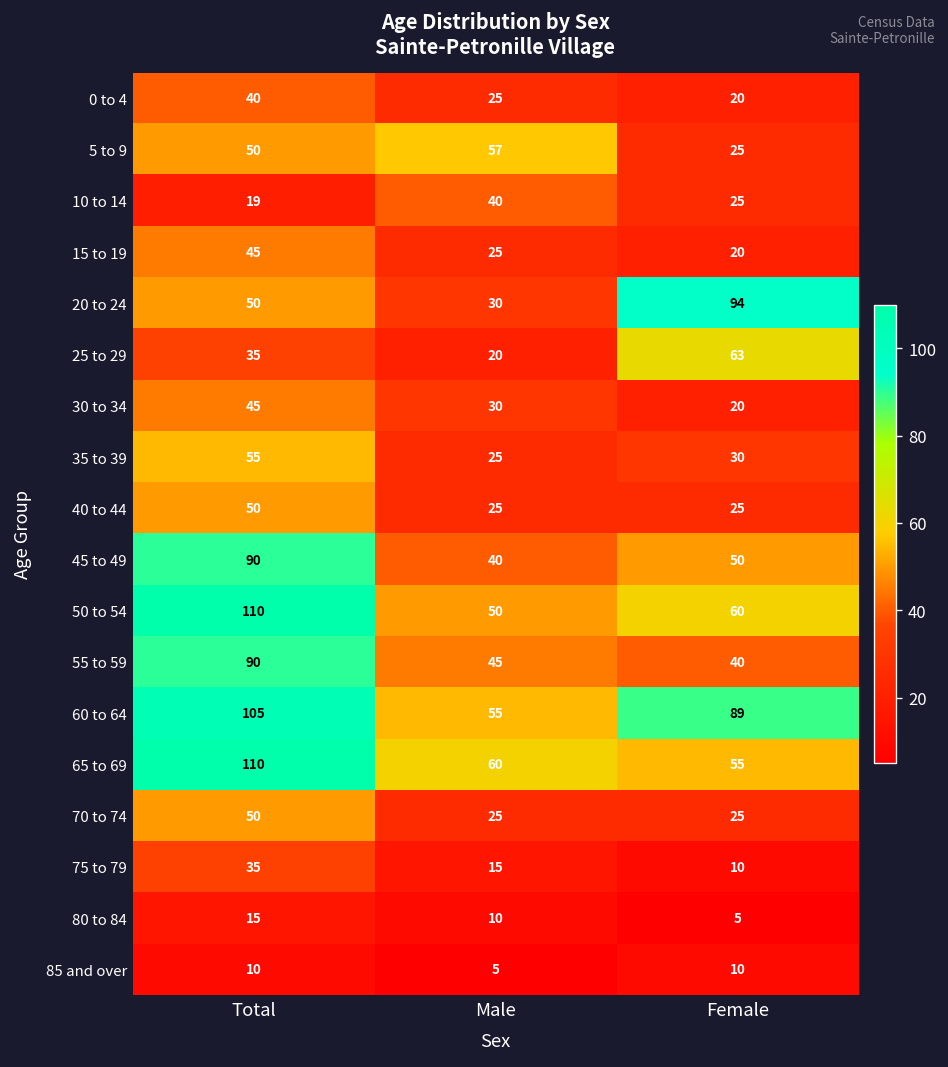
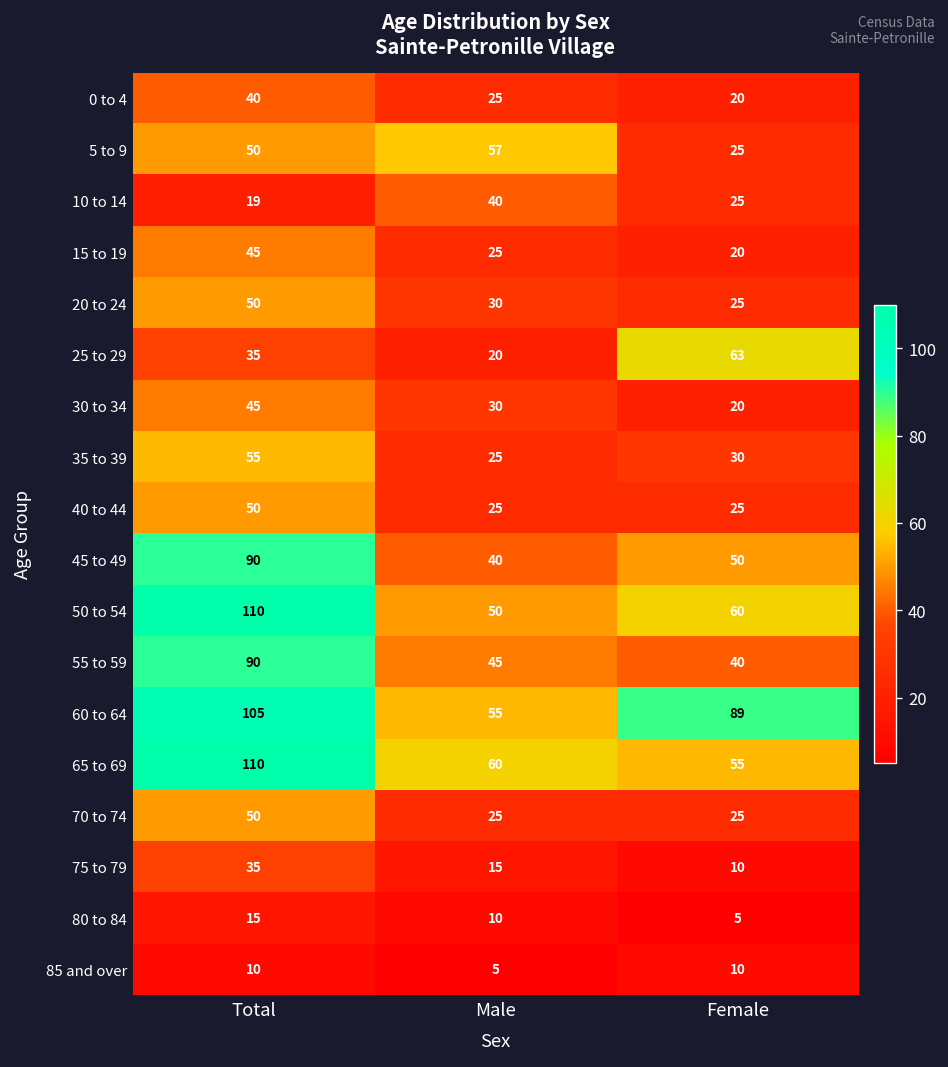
  {
    "0 to 4": {
      "Total": 40,
      "Male": 25,
      "Female": 20
    },
    "5 to 9": {
      "Total": 50,
      "Male": 57,
      "Female": 25
    },
    "10 to 14": {
      "Total": 19,
      "Male": 40,
      "Female": 25
    },
    "15 to 19": {
      "Total": 45,
      "Male": 25,
      "Female": 20
    },
    "20 to 24": {
      "Total": 50,
      "Male": 30,
-     "Female": 94
+     "Female": 25
    },
    "25 to 29": {
      "Total": 35,
      "Male": 20,
      "Female": 63
    },
    "30 to 34": {
      "Total": 45,
      "Male": 30,
      "Female": 20
    },
    "35 to 39": {
      "Total": 55,
      "Male": 25,
      "Female": 30
    },
    "40 to 44": {
      "Total": 50,
      "Male": 25,
      "Female": 25
    },
    "45 to 49": {
      "Total": 90,
      "Male": 40,
      "Female": 50
    },
    "50 to 54": {
      "Total": 110,
      "Male": 50,
      "Female": 60
    },
    "55 to 59": {
      "Total": 90,
      "Male": 45,
      "Female": 40
    },
    "60 to 64": {
      "Total": 105,
      "Male": 55,
      "Female": 89
    },
    "65 to 69": {
      "Total": 110,
      "Male": 60,
      "Female": 55
    },
    "70 to 74": {
      "Total": 50,
      "Male": 25,
      "Female": 25
    },
    "75 to 79": {
      "Total": 35,
      "Male": 15,
      "Female": 10
    },
    "80 to 84": {
      "Total": 15,
      "Male": 10,
      "Female": 5
    },
    "85 and over": {
      "Total": 10,
      "Male": 5,
      "Female": 10
    }
  }
